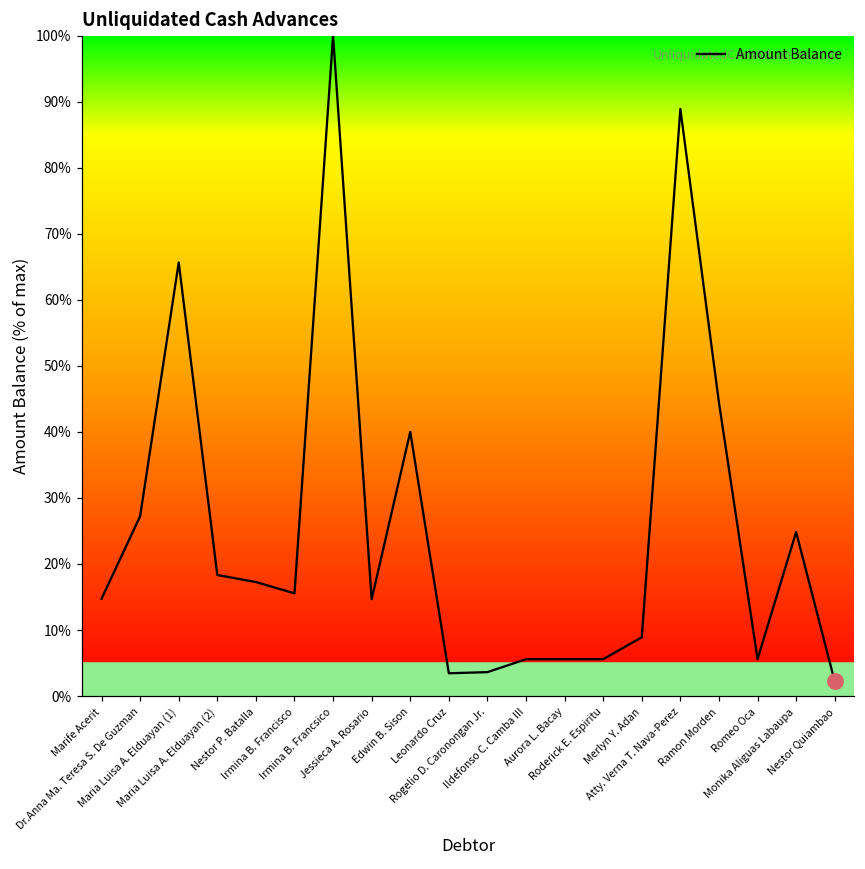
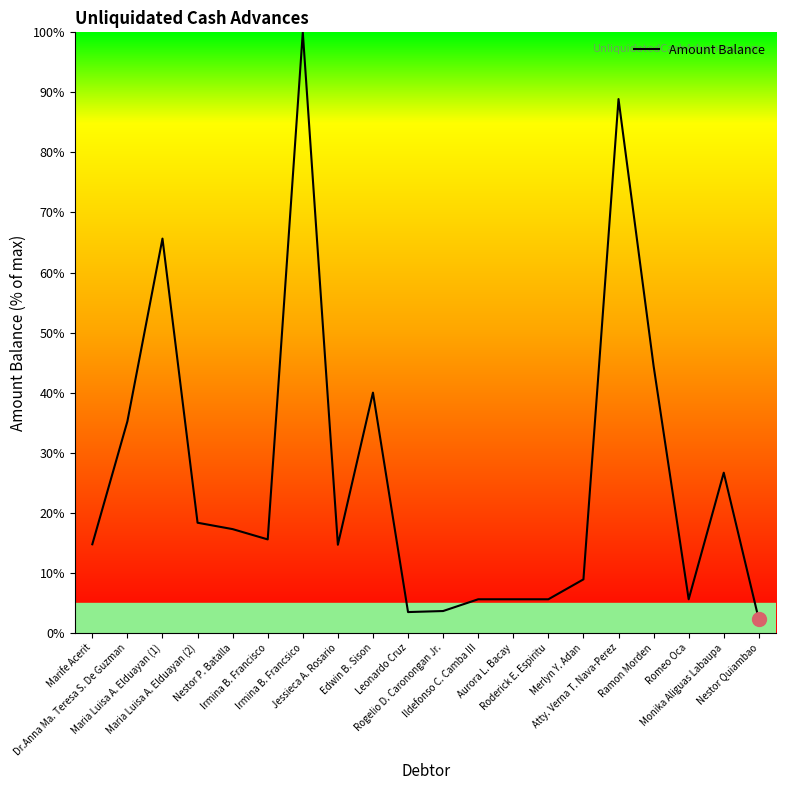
  {
    "Amount Balance": {
      "Marife Acerit": "15%",
-     "Dr.Anna Ma. Teresa S. De Guzman": "27%",
+     "Dr.Anna Ma. Teresa S. De Guzman": "35%",
      "Maria Luisa A. Elduayan (1)": "66%",
      "Maria Luisa A. Elduayan (2)": "18%",
      "Nestor P. Batalla": "17%",
      "Irmina B. Francisco": "16%",
      "Irmina B. Francsico": "100%",
      "Jessieca A. Rosario": "15%",
      "Edwin B. Sison": "40%",
      "Ildefonso C. Camba III": "6%",
      "Aurora L. Bacay": "6%",
      "Roderick E. Espiritu": "6%",
      "Merlyn Y. Adan": "9%",
      "Atty. Verna T. Nava-Perez": "89%",
      "Ramon Morden": "44%",
      "Romeo Oca": "6%",
-     "Monika Aliguas Labaupa": "25%"
+     "Monika Aliguas Labaupa": "27%"
    }
  }
